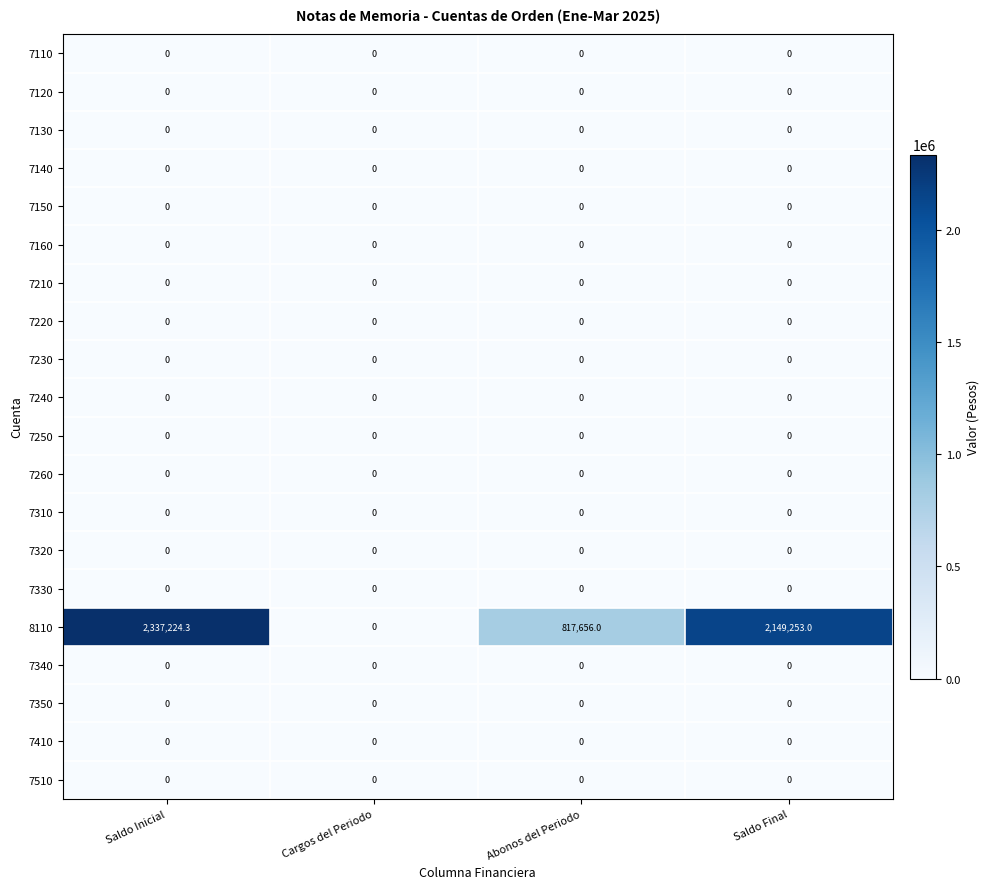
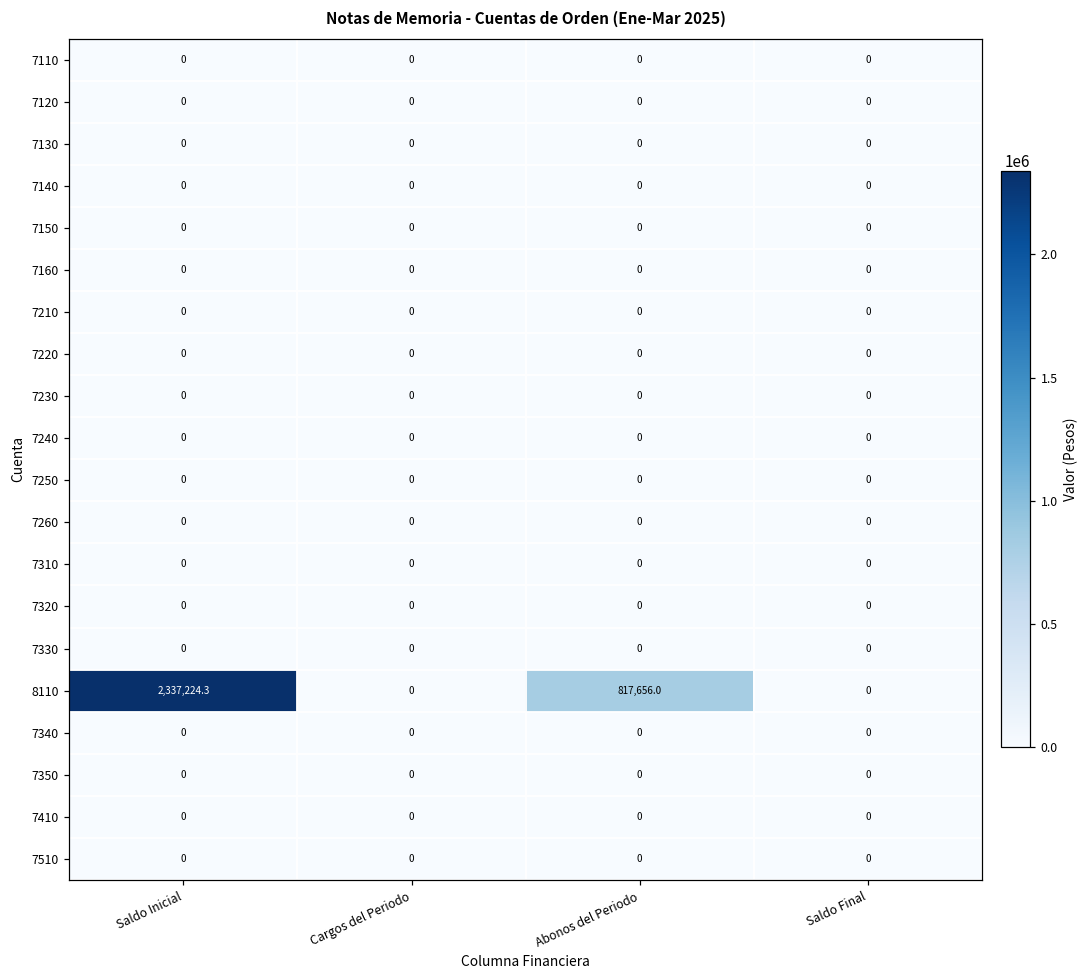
  {
    "7110": {
      "Saldo Inicial": "0",
      "Cargos del Periodo": "0",
      "Abonos del Periodo": "0",
      "Saldo Final": "0"
    },
    "7120": {
      "Saldo Inicial": "0",
      "Cargos del Periodo": "0",
      "Abonos del Periodo": "0",
      "Saldo Final": "0"
    },
    "7130": {
      "Saldo Inicial": "0",
      "Cargos del Periodo": "0",
      "Abonos del Periodo": "0",
      "Saldo Final": "0"
    },
    "7140": {
      "Saldo Inicial": "0",
      "Cargos del Periodo": "0",
      "Abonos del Periodo": "0",
      "Saldo Final": "0"
    },
    "7150": {
      "Saldo Inicial": "0",
      "Cargos del Periodo": "0",
      "Abonos del Periodo": "0",
      "Saldo Final": "0"
    },
    "7160": {
      "Saldo Inicial": "0",
      "Cargos del Periodo": "0",
      "Abonos del Periodo": "0",
      "Saldo Final": "0"
    },
    "7210": {
      "Saldo Inicial": "0",
      "Cargos del Periodo": "0",
      "Abonos del Periodo": "0",
      "Saldo Final": "0"
    },
    "7220": {
      "Saldo Inicial": "0",
      "Cargos del Periodo": "0",
      "Abonos del Periodo": "0",
      "Saldo Final": "0"
    },
    "7230": {
      "Saldo Inicial": "0",
      "Cargos del Periodo": "0",
      "Abonos del Periodo": "0",
      "Saldo Final": "0"
    },
    "7240": {
      "Saldo Inicial": "0",
      "Cargos del Periodo": "0",
      "Abonos del Periodo": "0",
      "Saldo Final": "0"
    },
    "7250": {
      "Saldo Inicial": "0",
      "Cargos del Periodo": "0",
      "Abonos del Periodo": "0",
      "Saldo Final": "0"
    },
    "7260": {
      "Saldo Inicial": "0",
      "Cargos del Periodo": "0",
      "Abonos del Periodo": "0",
      "Saldo Final": "0"
    },
    "7310": {
      "Saldo Inicial": "0",
      "Cargos del Periodo": "0",
      "Abonos del Periodo": "0",
      "Saldo Final": "0"
    },
    "7320": {
      "Saldo Inicial": "0",
      "Cargos del Periodo": "0",
      "Abonos del Periodo": "0",
      "Saldo Final": "0"
    },
    "7330": {
      "Saldo Inicial": "0",
      "Cargos del Periodo": "0",
      "Abonos del Periodo": "0",
      "Saldo Final": "0"
    },
    "8110": {
      "Saldo Inicial": "2,337,224.3",
      "Cargos del Periodo": "0",
      "Abonos del Periodo": "817,656.0",
-     "Saldo Final": "2,149,253.0"
+     "Saldo Final": "0"
    },
    "7340": {
      "Saldo Inicial": "0",
      "Cargos del Periodo": "0",
      "Abonos del Periodo": "0",
      "Saldo Final": "0"
    },
    "7350": {
      "Saldo Inicial": "0",
      "Cargos del Periodo": "0",
      "Abonos del Periodo": "0",
      "Saldo Final": "0"
    },
    "7410": {
      "Saldo Inicial": "0",
      "Cargos del Periodo": "0",
      "Abonos del Periodo": "0",
      "Saldo Final": "0"
    },
    "7510": {
      "Saldo Inicial": "0",
      "Cargos del Periodo": "0",
      "Abonos del Periodo": "0",
      "Saldo Final": "0"
    }
  }
